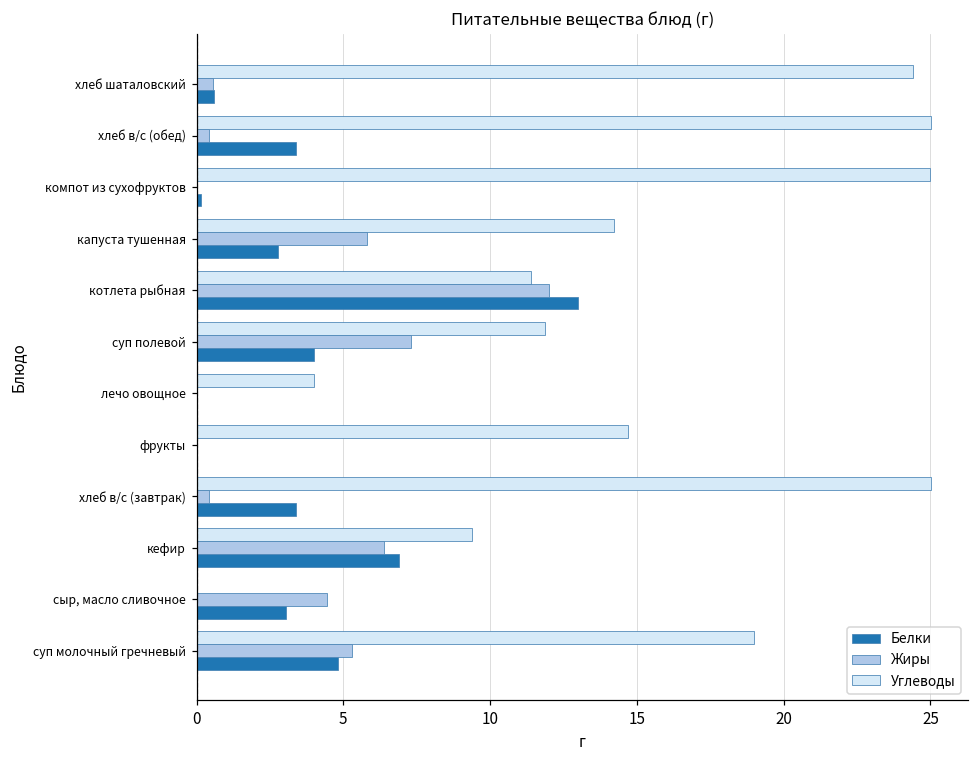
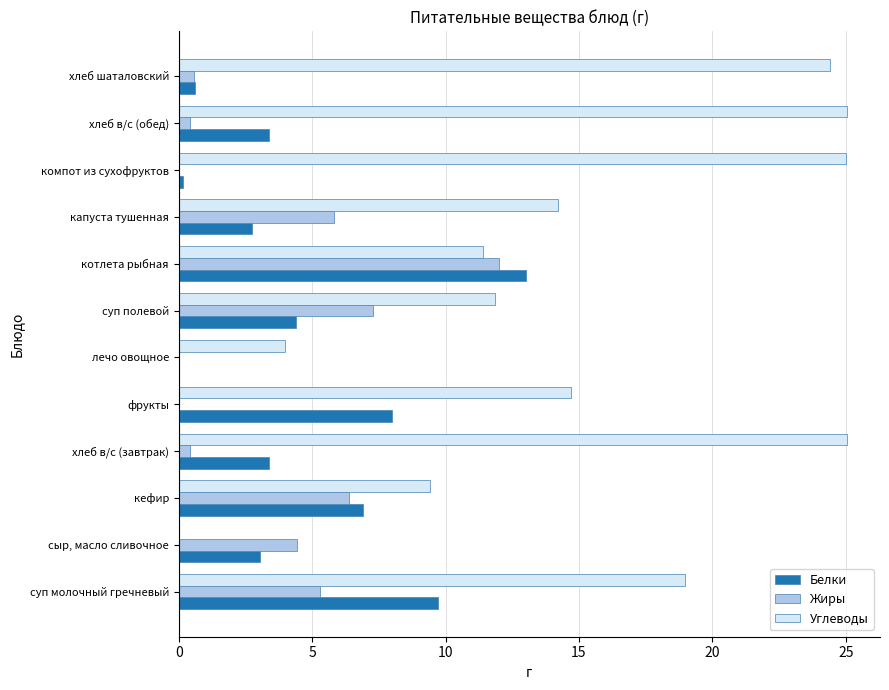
  {
    "Белки": {
      "хлеб шаталовский": 0.6,
      "хлеб в/с (обед)": 3.4,
      "компот из сухофруктов": 0.2,
      "капуста тушенная": 2.8,
      "котлета рыбная": 13.0,
-     "суп полевой": 4.0,
+     "суп полевой": 4.4,
      "лечо овощное": 0.0,
-     "фрукты": 0,
+     "фрукты": 8,
      "хлеб в/с (завтрак)": 3.4,
      "кефир": 6.9,
      "сыр, масло сливочное": 3.0,
-     "суп молочный гречневый": 4.8
+     "суп молочный гречневый": 9.7
    }
  }
